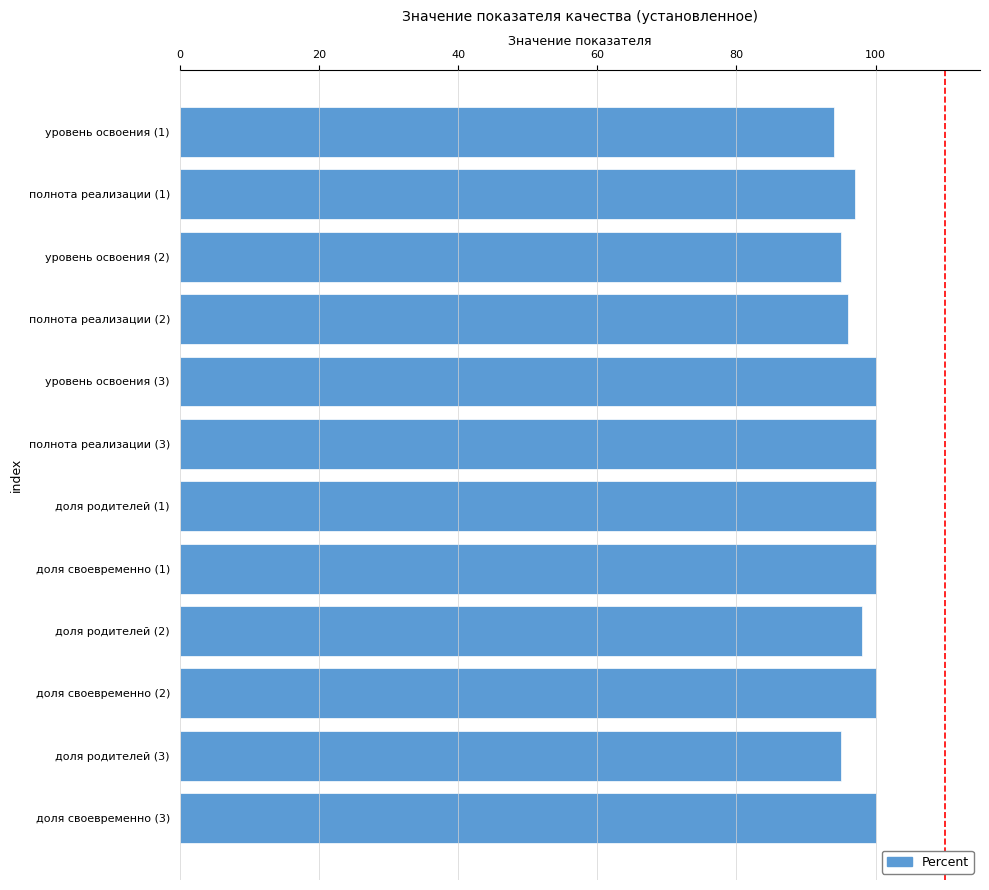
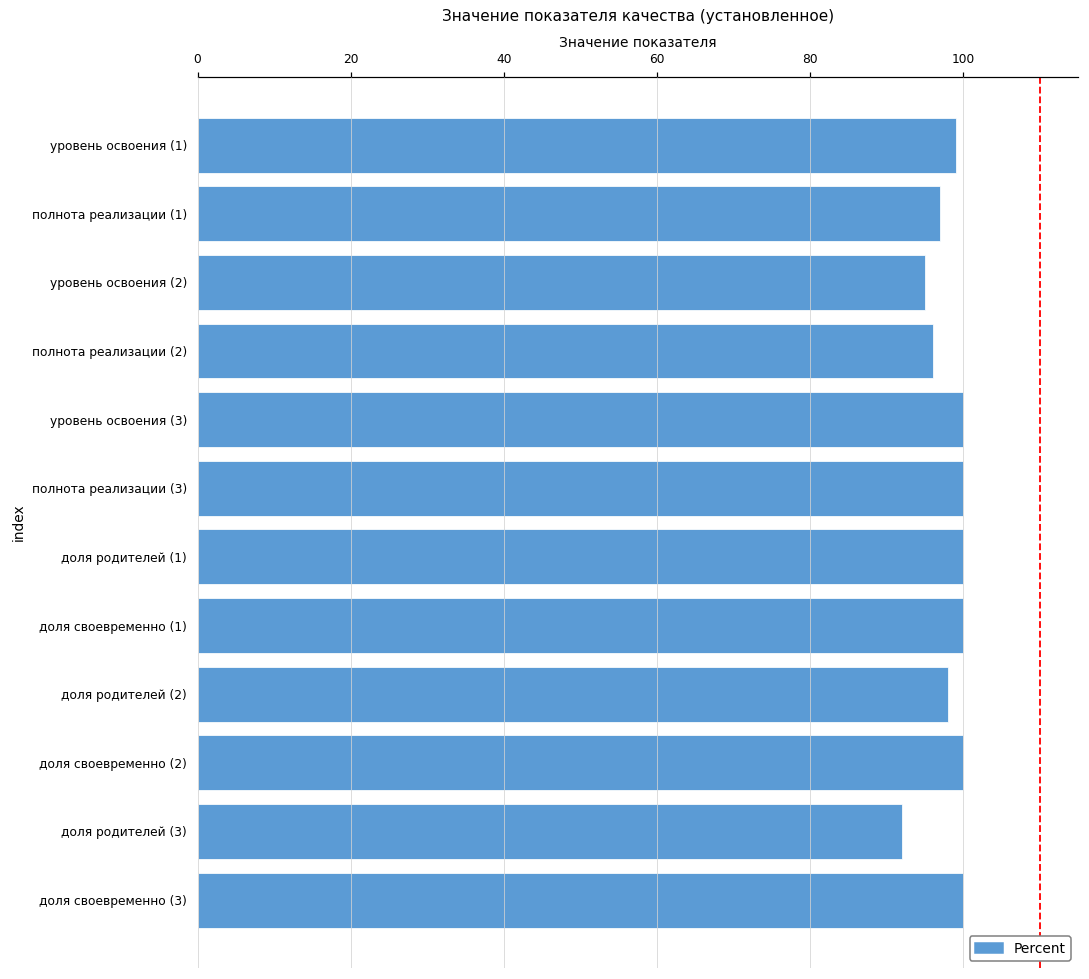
  {
-   "уровень освоения (1)": 94,
+   "уровень освоения (1)": 99,
    "полнота реализации (1)": 97,
    "уровень освоения (2)": 95,
    "полнота реализации (2)": 96,
    "уровень освоения (3)": 100,
    "полнота реализации (3)": 100,
    "доля родителей (1)": 100,
    "доля своевременно (1)": 100,
    "доля родителей (2)": 98,
    "доля своевременно (2)": 100,
-   "доля родителей (3)": 95,
+   "доля родителей (3)": 92,
    "доля своевременно (3)": 100
  }
